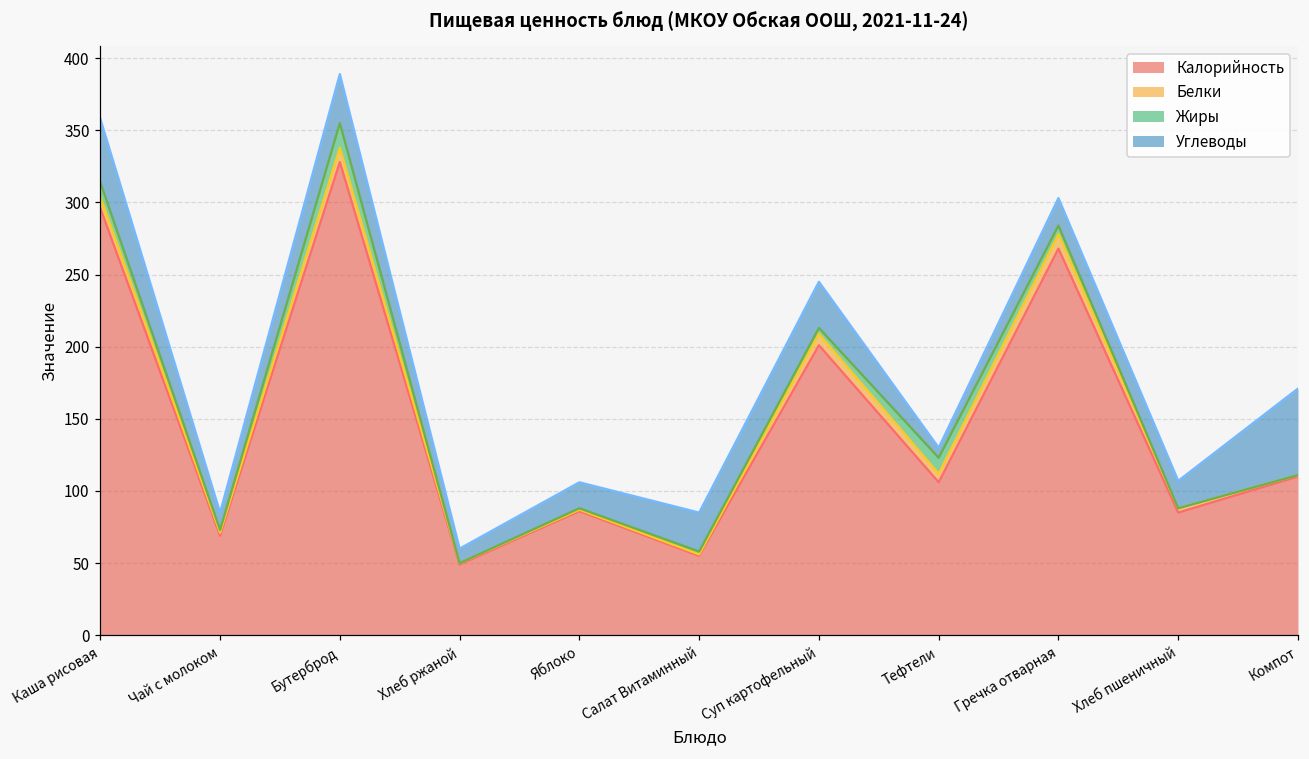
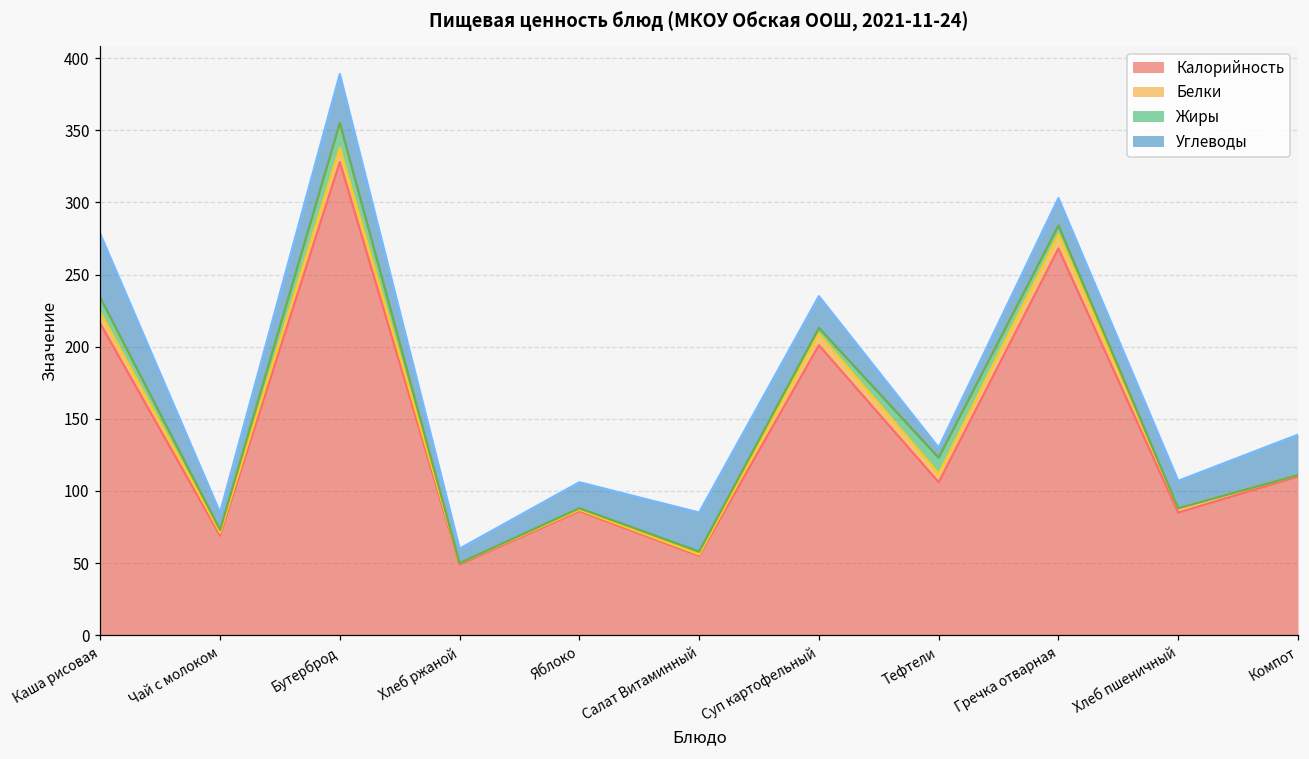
  {
    "Калорийность": {
-     "Каша рисовая": 296,
+     "Каша рисовая": 216,
      "Чай с молоком": 69,
      "Бутерброд": 328,
      "Суп картофельный": 201,
      "Тефтели": 106,
      "Гречка отварная": 268,
      "Хлеб пшеничный": 85
    },
    "Белки": {
      "Каша рисовая": 8,
      "Чай с молоком": 2,
      "Бутерброд": 10,
      "Суп картофельный": 8,
      "Тефтели": 6,
      "Гречка отварная": 10
    },
    "Жиры": {
      "Каша рисовая": 10,
      "Чай с молоком": 2,
      "Бутерброд": 17,
      "Салат Витаминный": 2,
      "Суп картофельный": 4,
      "Тефтели": 11,
      "Гречка отварная": 6
    },
    "Углеводы": {
      "Каша рисовая": 44,
      "Чай с молоком": 12,
      "Бутерброд": 34,
      "Хлеб ржаной": 10,
      "Яблоко": 18,
      "Салат Витаминный": 27,
-     "Суп картофельный": 32,
+     "Суп картофельный": 22,
      "Тефтели": 7,
      "Гречка отварная": 19,
      "Хлеб пшеничный": 19,
-     "Компот": 60
+     "Компот": 28
    }
  }
